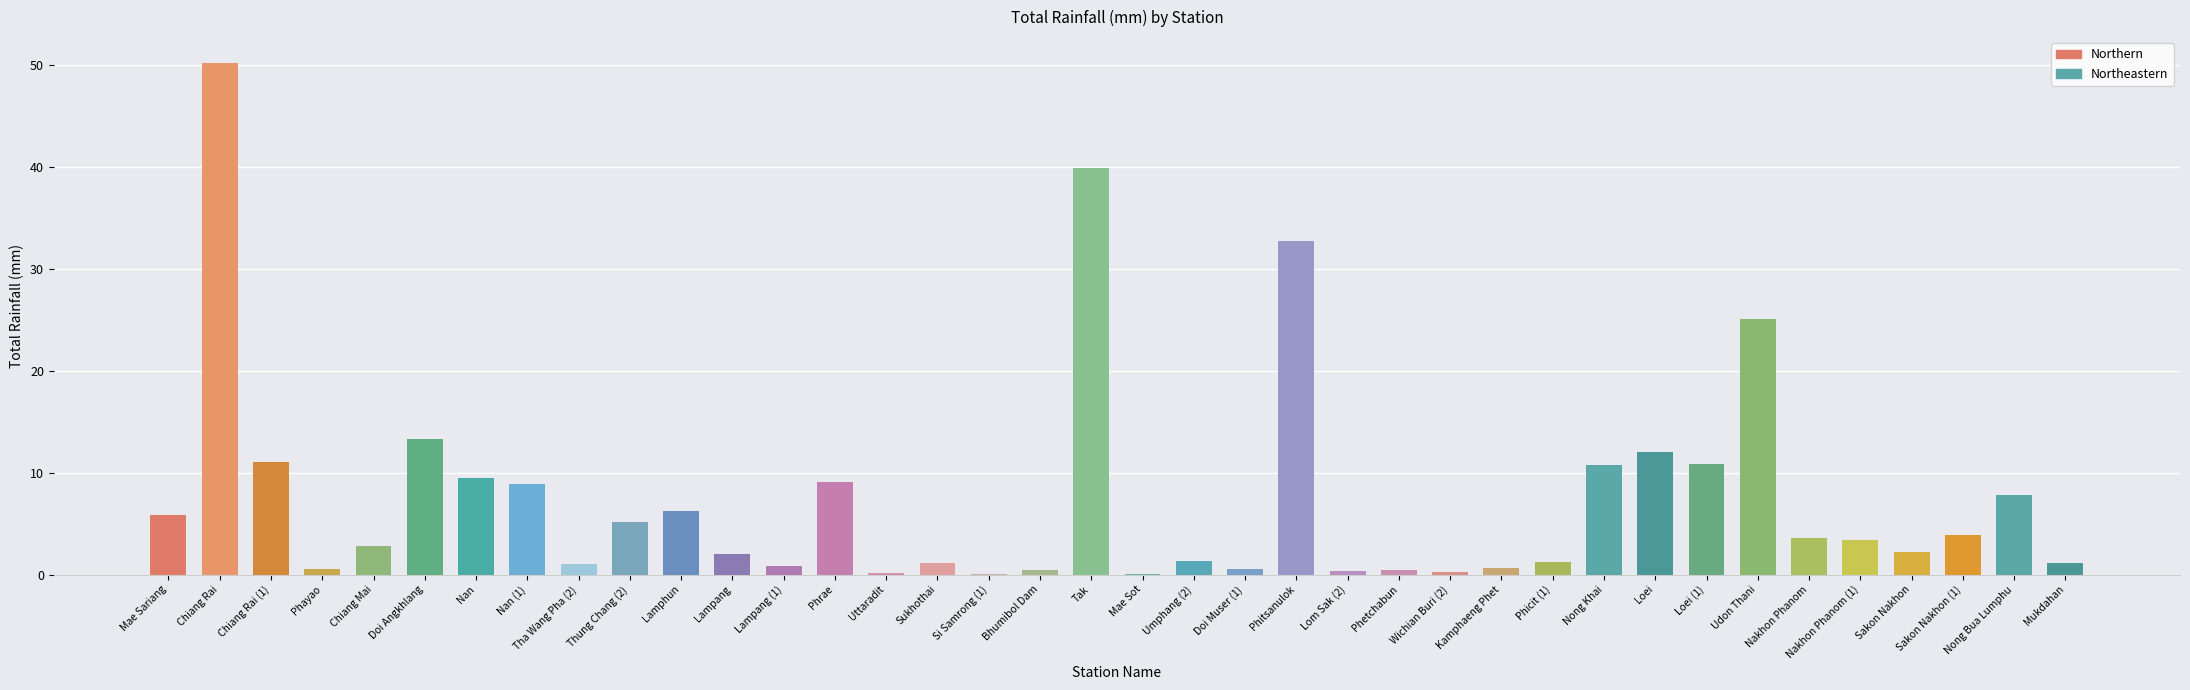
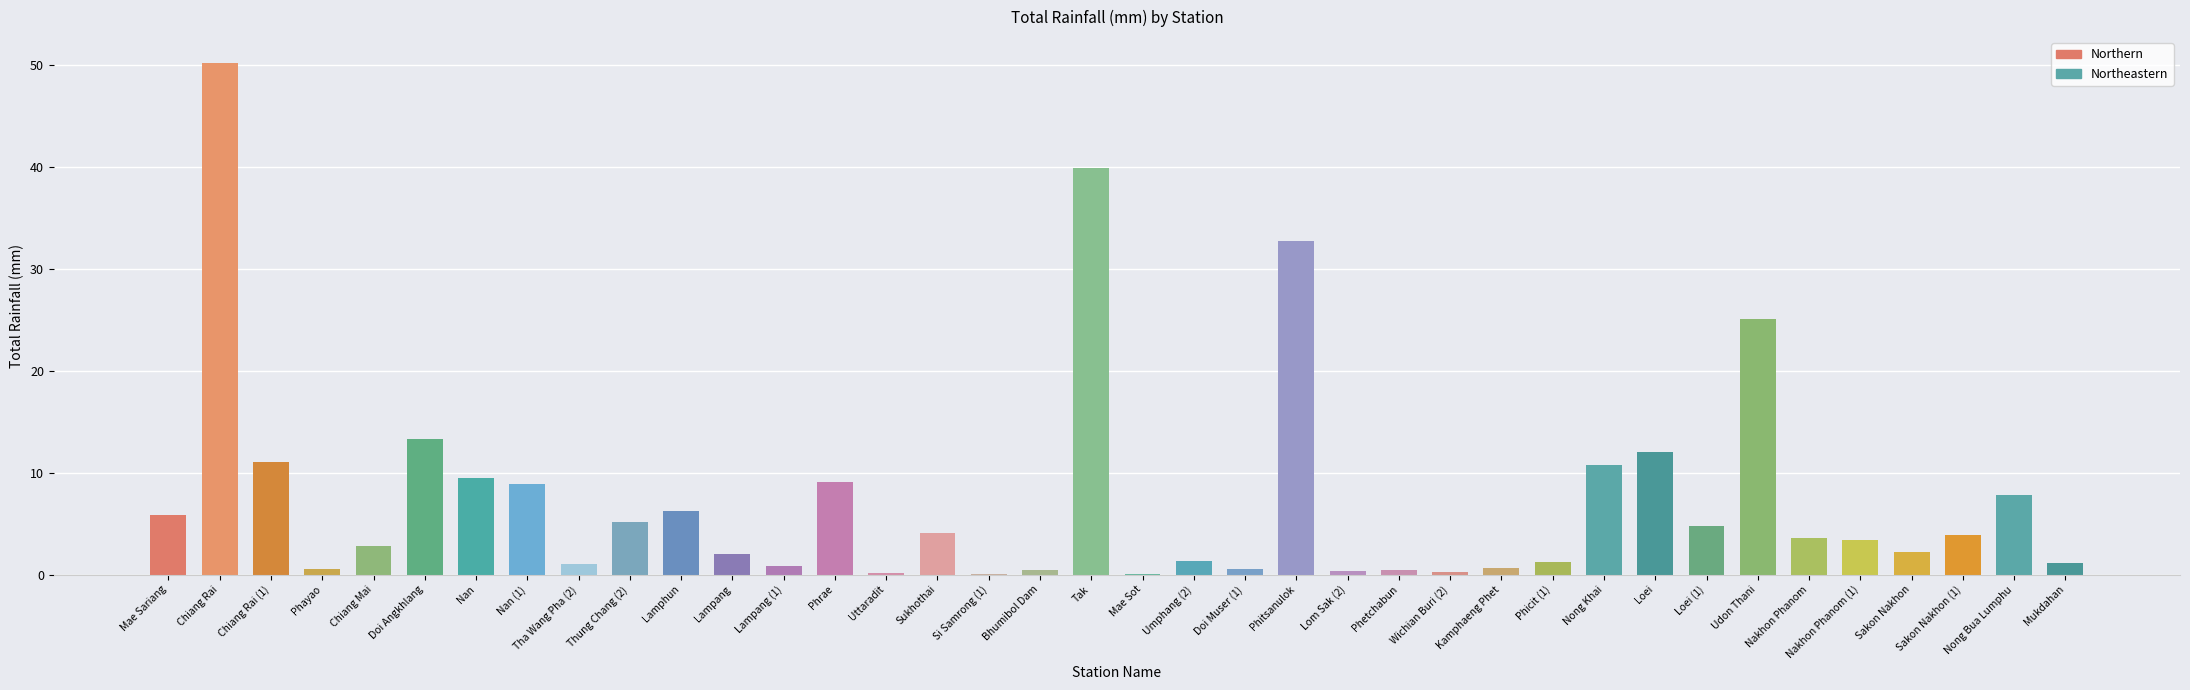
  {
    "Mae Sariang": 5.8,
    "Chiang Rai": 50.2,
    "Chiang Rai (1)": 11.0,
    "Phayao": 0.6,
    "Chiang Mai": 2.8,
    "Doi Angkhlang": 13.3,
    "Nan": 9.5,
    "Nan (1)": 8.9,
    "Tha Wang Pha (2)": 1.1,
    "Thung Chang (2)": 5.2,
    "Lamphun": 6.3,
    "Lampang": 2.0,
    "Lampang (1)": 0.8,
    "Phrae": 9.1,
-   "Sukhothai": 1.1,
+   "Sukhothai": 4.1,
    "Bhumibol Dam": 0.5,
    "Tak": 39.9,
    "Umphang (2)": 1.4,
    "Doi Muser (1)": 0.6,
    "Phitsanulok": 32.7,
    "Lom Sak (2)": 0.4,
    "Phetchabun": 0.5,
    "Wichian Buri (2)": 0.3,
    "Kamphaeng Phet": 0.7,
    "Phicit (1)": 1.3,
    "Nong Khai": 10.8,
    "Loei": 12.0,
-   "Loei (1)": 10.9,
+   "Loei (1)": 4.8,
    "Udon Thani": 25.1,
    "Nakhon Phanom": 3.6,
    "Nakhon Phanom (1)": 3.4,
    "Sakon Nakhon": 2.2,
    "Sakon Nakhon (1)": 3.9,
    "Nong Bua Lumphu": 7.8,
    "Mukdahan": 1.1
  }
